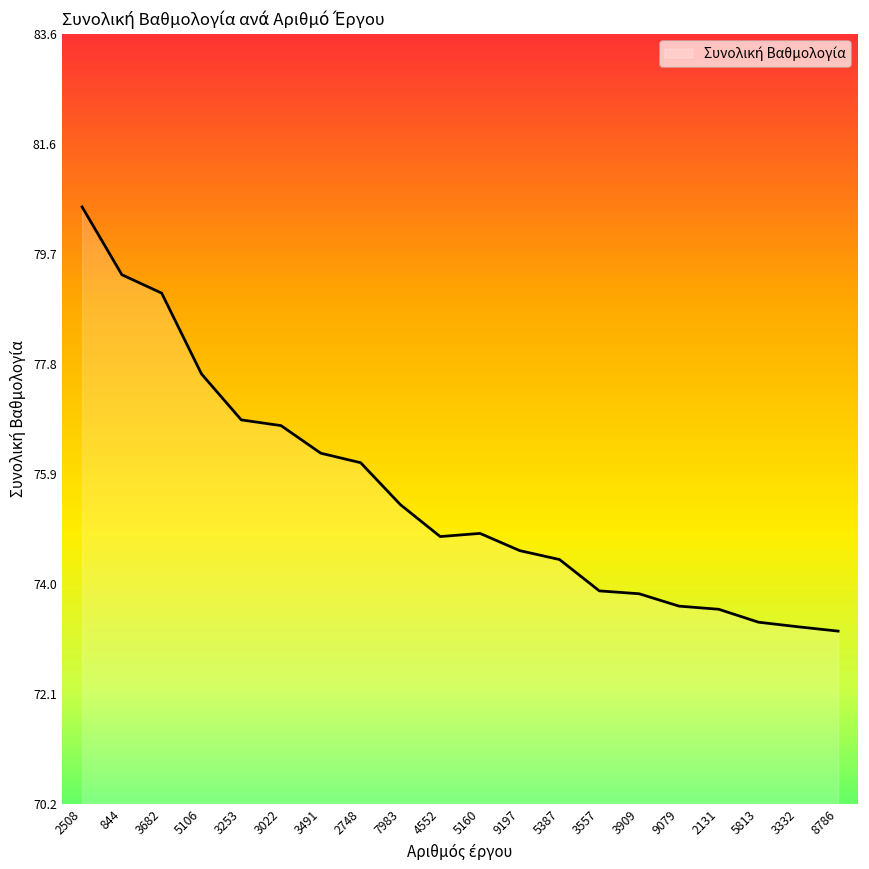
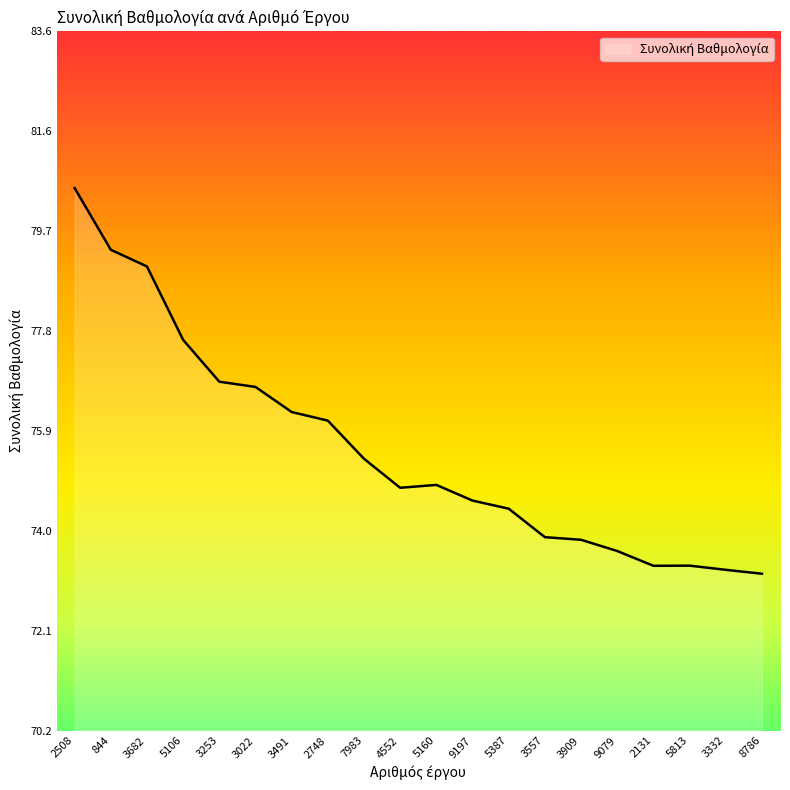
  {
    "2508": 80.6,
    "844": 79.4,
    "3682": 79.1,
    "5106": 77.7,
    "3253": 76.9,
    "3022": 76.8,
    "3491": 76.3,
    "2748": 76.1,
    "7983": 75.4,
    "4552": 74.8,
    "5160": 74.9,
    "9197": 74.6,
    "5387": 74.4,
    "3557": 73.9,
    "3909": 73.8,
    "9079": 73.6,
-   "2131": 73.6,
+   "2131": 73.3,
    "5813": 73.3,
    "3332": 73.3,
    "8786": 73.2
  }
